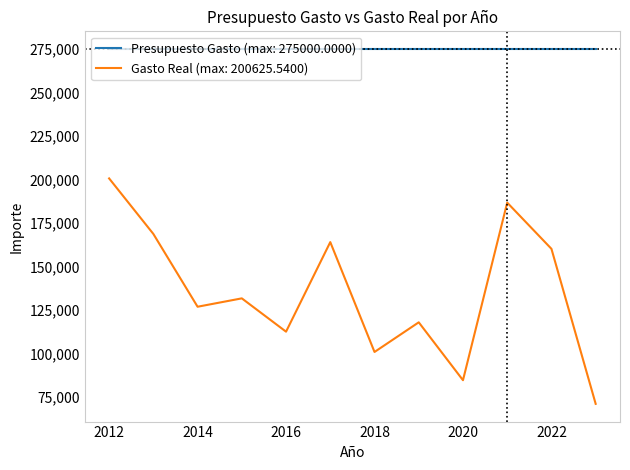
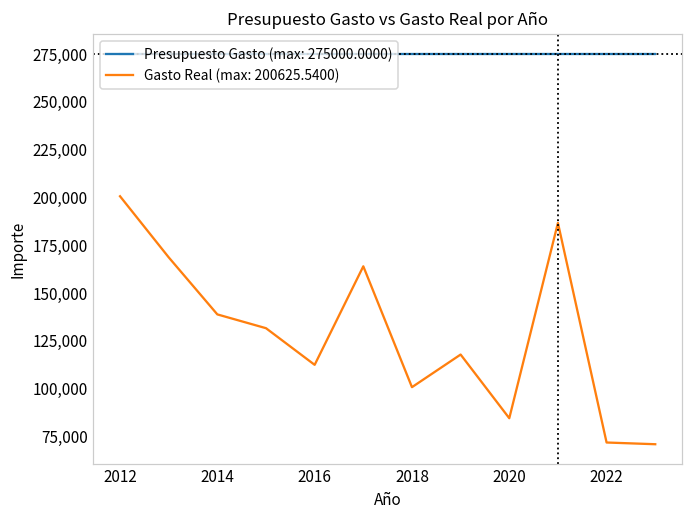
  {
    "Presupuesto Gasto (max: 275000.0000)": {
      "2018": "275,000",
      "2020": "275,000",
      "2022": "275,000"
    },
    "Gasto Real (max: 200625.5400)": {
      "2012": "201,000",
-     "2014": "127,000",
+     "2014": "139,000",
      "2016": "112,000",
      "2018": "101,000",
      "2020": "85,000",
-     "2022": "160,000"
+     "2022": "72,000"
    }
  }
